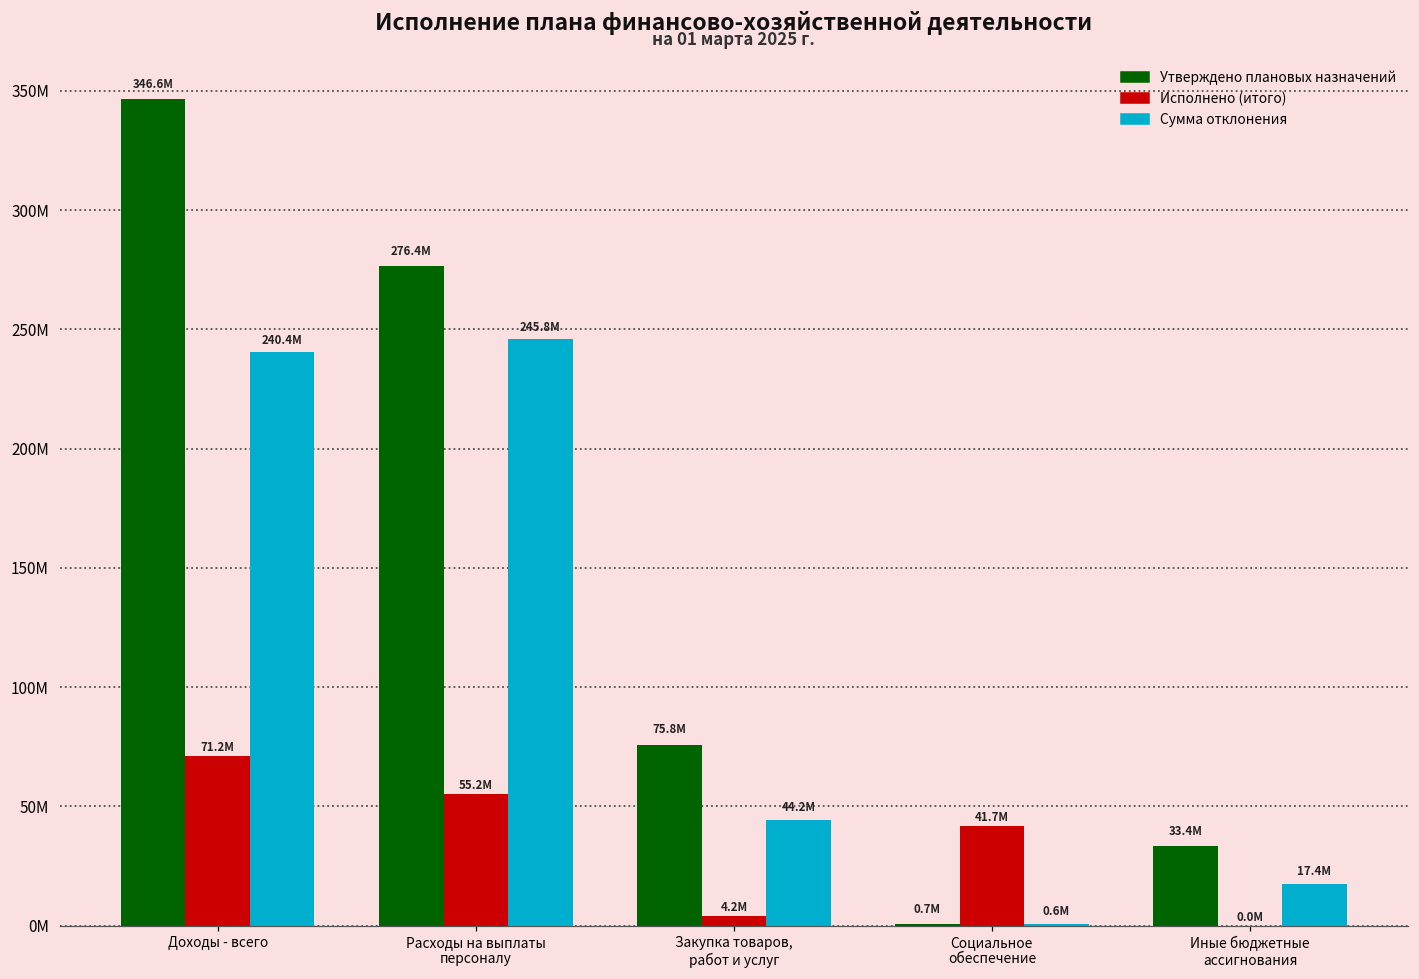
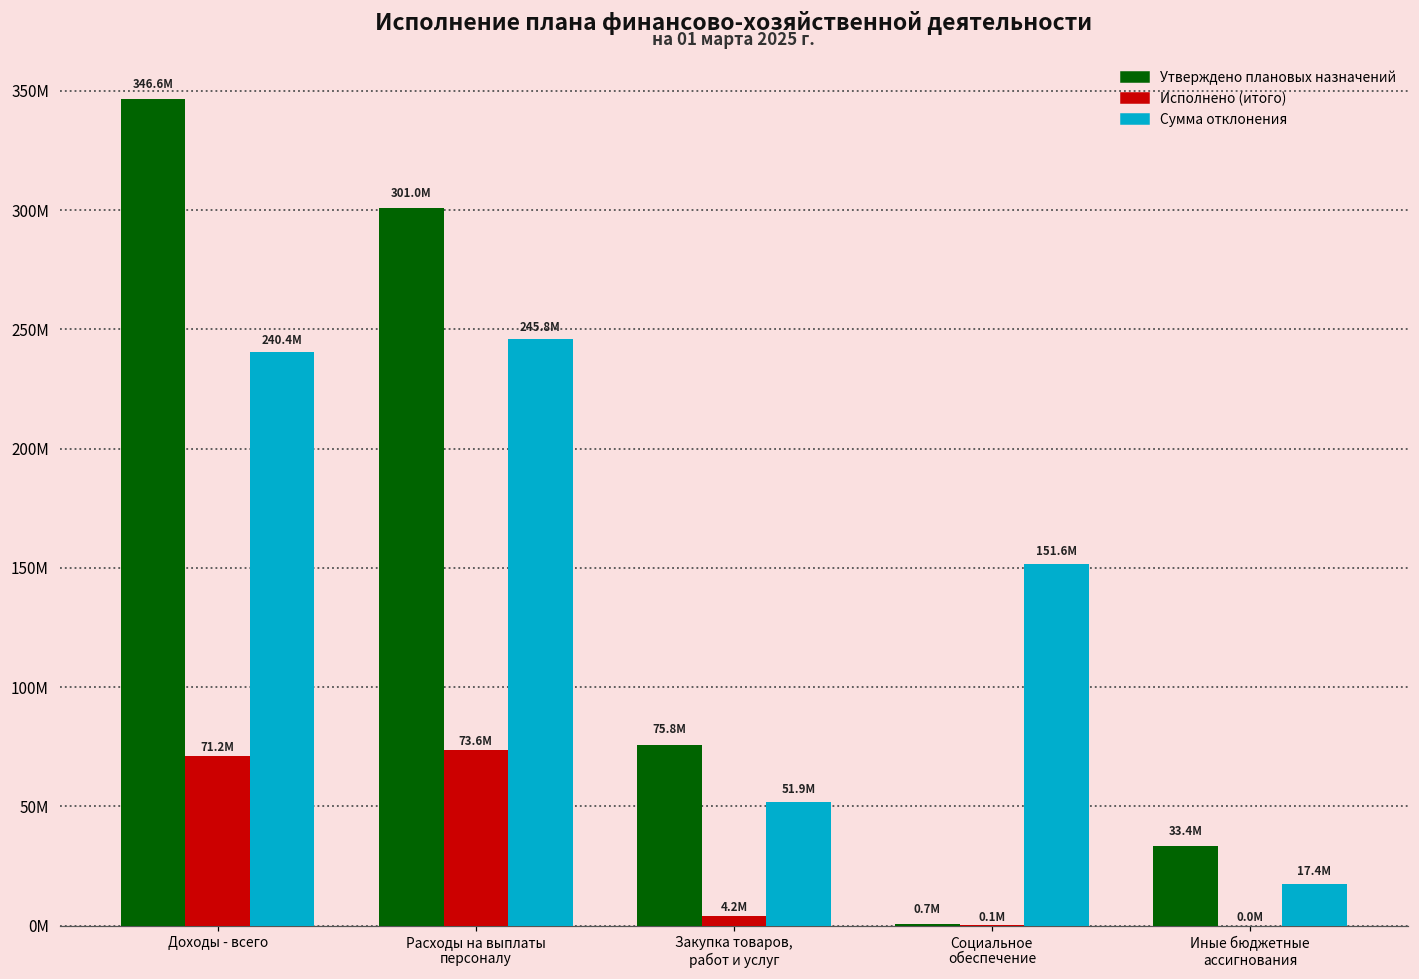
  {
    "Утверждено плановых назначений": {
      "Доходы - всего": "346.6M",
-     "Расходы на выплаты персоналу": "276.4M",
+     "Расходы на выплаты персоналу": "301.0M",
      "Закупка товаров, работ и услуг": "75.8M",
      "Социальное обеспечение": "0.7M",
      "Иные бюджетные ассигнования": "33.4M"
    },
    "Исполнено (итого)": {
      "Доходы - всего": "71.2M",
-     "Расходы на выплаты персоналу": "55.2M",
+     "Расходы на выплаты персоналу": "73.6M",
      "Закупка товаров, работ и услуг": "4.2M",
-     "Социальное обеспечение": "41.7M"
+     "Социальное обеспечение": "0.1M"
    },
    "Сумма отклонения": {
      "Доходы - всего": "240.4M",
      "Расходы на выплаты персоналу": "245.8M",
-     "Закупка товаров, работ и услуг": "44.2M",
-     "Социальное обеспечение": "0.6M",
+     "Закупка товаров, работ и услуг": "51.9M",
+     "Социальное обеспечение": "151.6M",
      "Иные бюджетные ассигнования": "17.4M"
    }
  }
